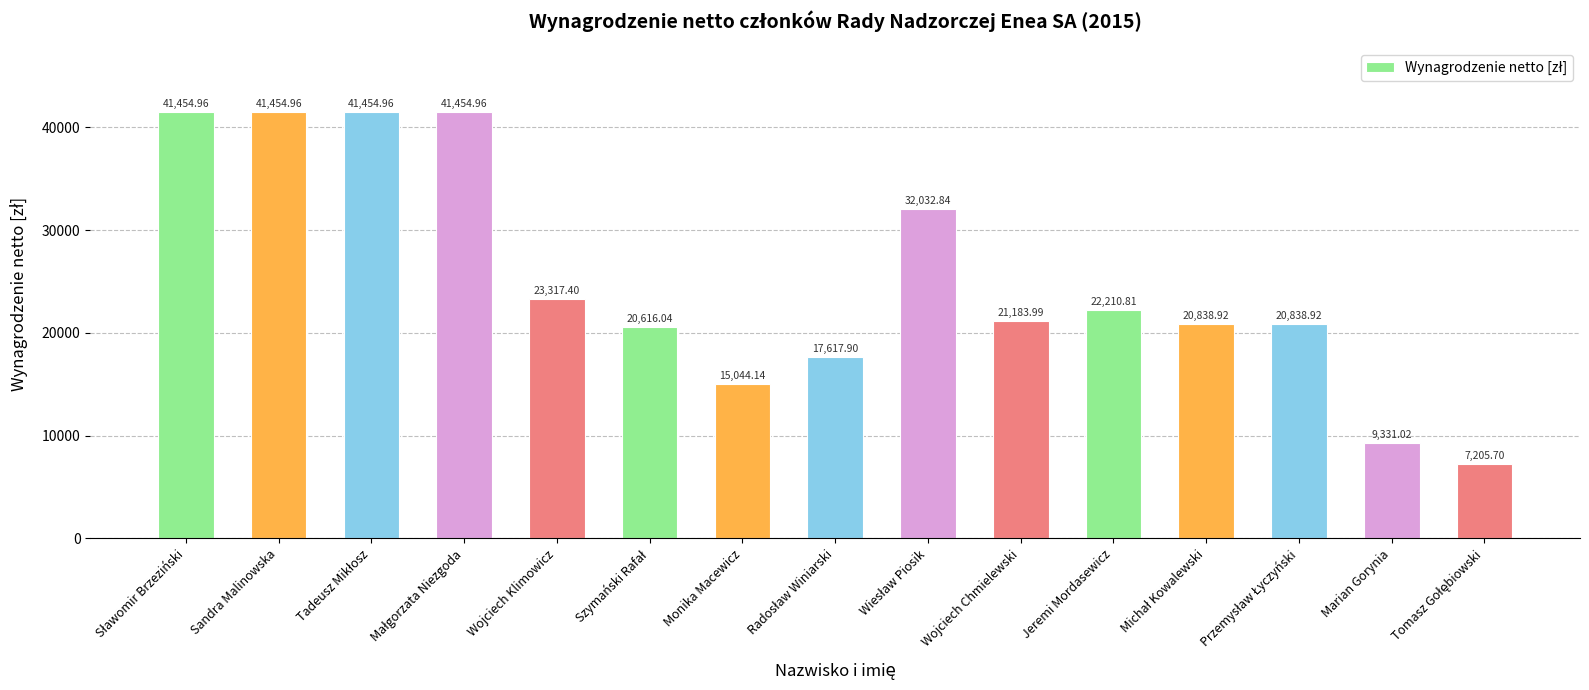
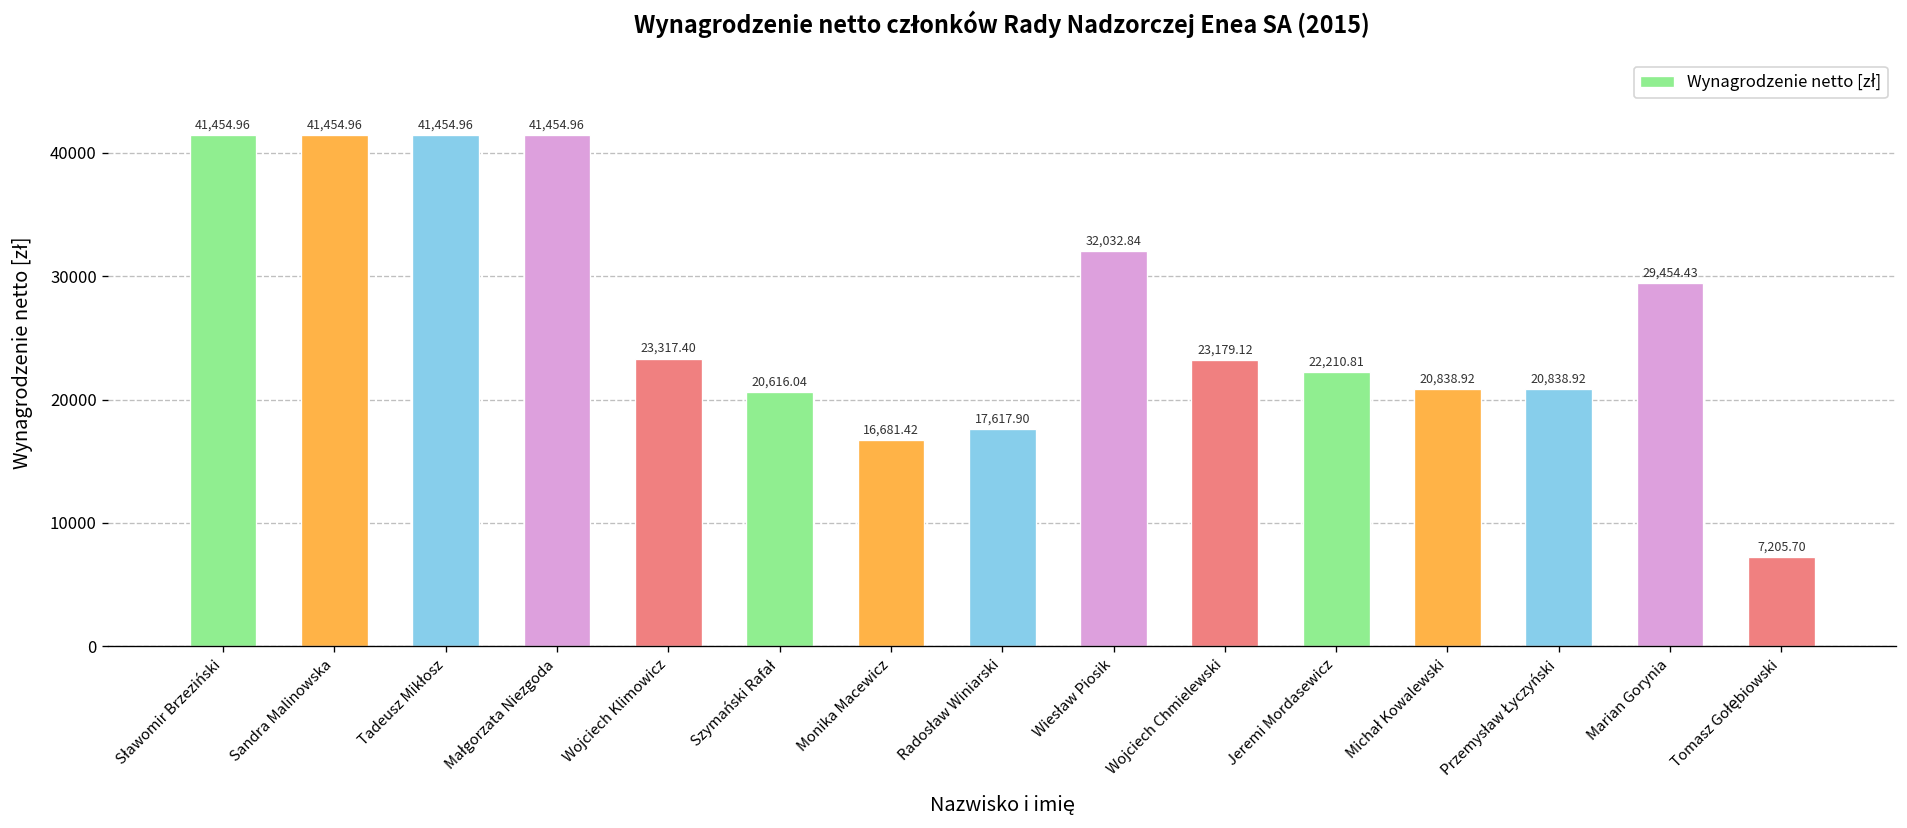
  {
    "Sławomir Brzeziński": "41,454.96",
    "Sandra Malinowska": "41,454.96",
    "Tadeusz Mikłosz": "41,454.96",
    "Małgorzata Niezgoda": "41,454.96",
    "Wojciech Klimowicz": "23,317.40",
    "Szymański Rafał": "20,616.04",
-   "Monika Macewicz": "15,044.14",
+   "Monika Macewicz": "16,681.42",
    "Radosław Winiarski": "17,617.90",
    "Wiesław Piosik": "32,032.84",
-   "Wojciech Chmielewski": "21,183.99",
+   "Wojciech Chmielewski": "23,179.12",
    "Jeremi Mordasewicz": "22,210.81",
    "Michał Kowalewski": "20,838.92",
    "Przemysław Łyczyński": "20,838.92",
-   "Marian Gorynia": "9,331.02",
+   "Marian Gorynia": "29,454.43",
    "Tomasz Gołębiowski": "7,205.70"
  }
